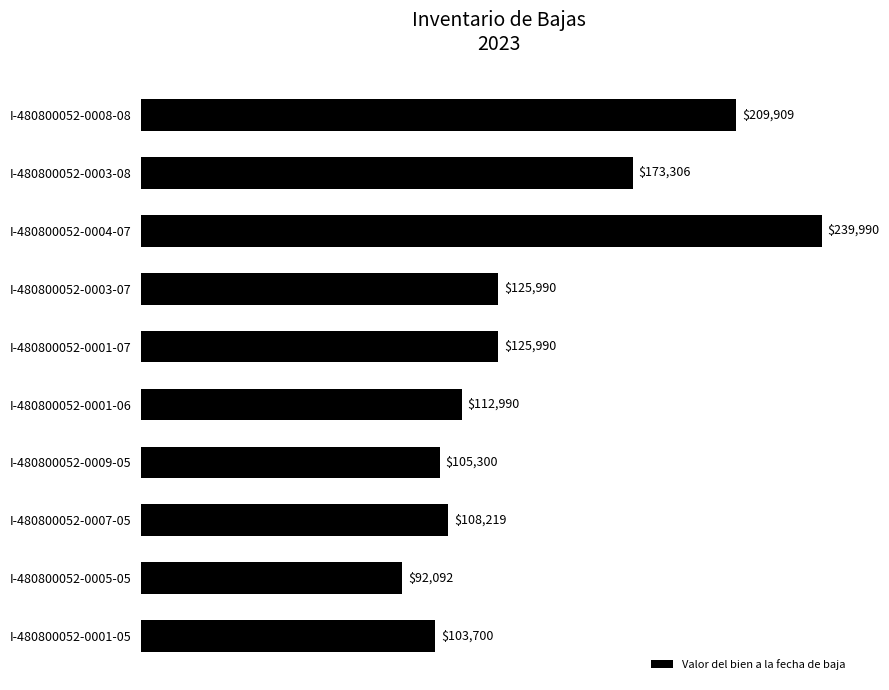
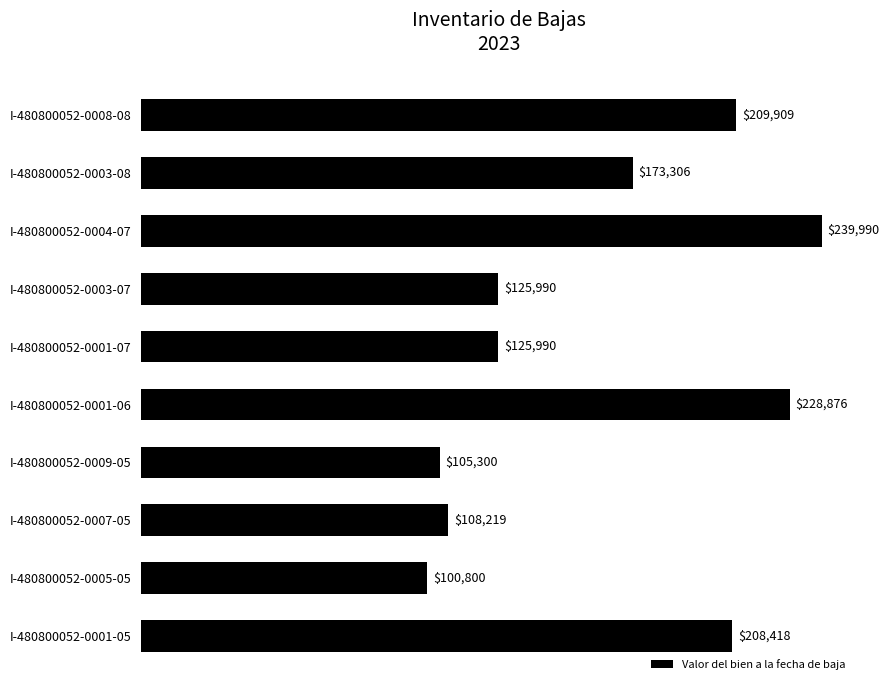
  {
    "I-480800052-0008-08": "$209,909",
    "I-480800052-0003-08": "$173,306",
    "I-480800052-0004-07": "$239,990",
    "I-480800052-0003-07": "$125,990",
    "I-480800052-0001-07": "$125,990",
-   "I-480800052-0001-06": "$112,990",
+   "I-480800052-0001-06": "$228,876",
    "I-480800052-0009-05": "$105,300",
    "I-480800052-0007-05": "$108,219",
-   "I-480800052-0005-05": "$92,092",
-   "I-480800052-0001-05": "$103,700"
+   "I-480800052-0005-05": "$100,800",
+   "I-480800052-0001-05": "$208,418"
  }
